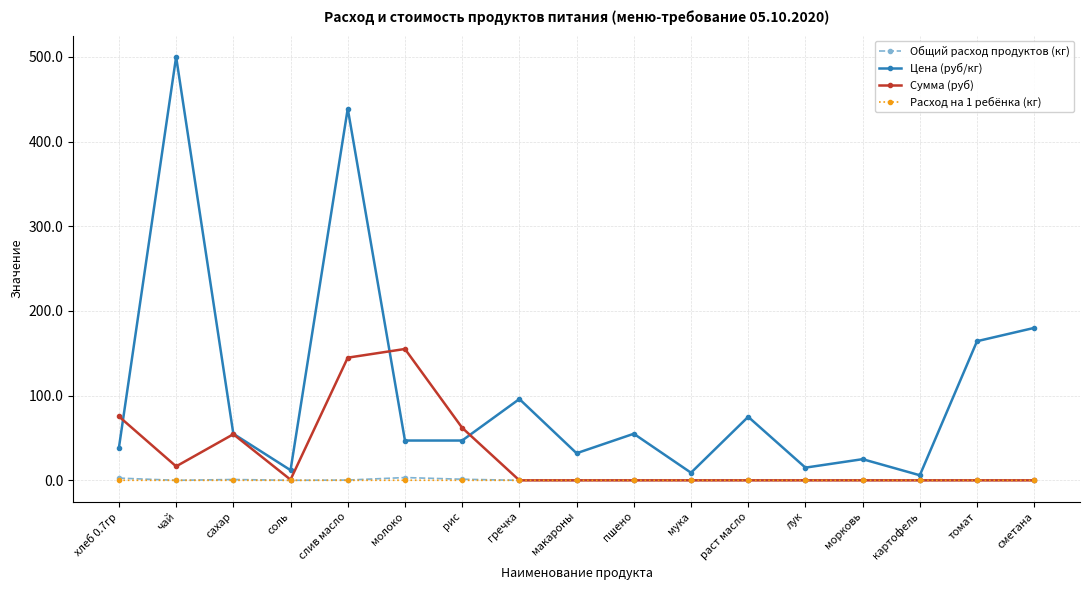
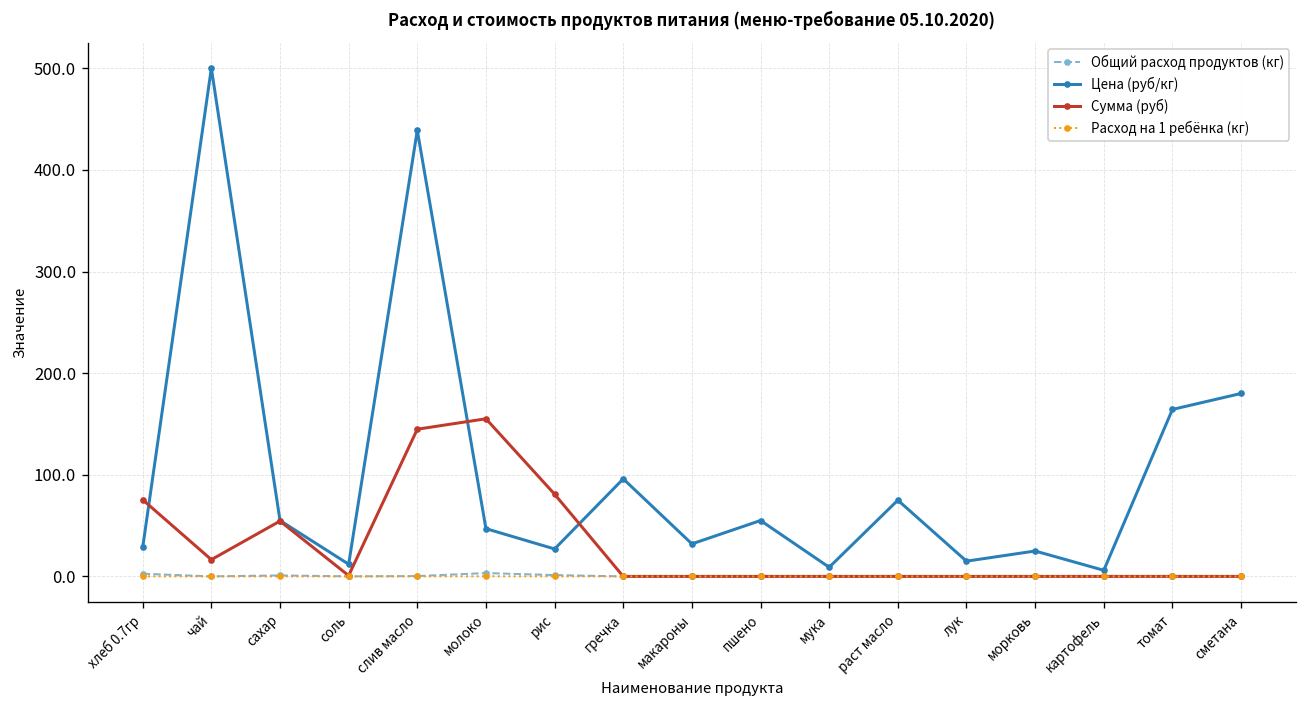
  {
    "Общий расход продуктов (кг)": {
      "молоко": 0
    },
    "Цена (руб/кг)": {
-     "хлеб 0.7гр": 40,
+     "хлеб 0.7гр": 30,
      "чай": 500,
      "соль": 10,
      "слив масло": 440,
      "молоко": 50,
-     "рис": 50,
+     "рис": 30,
      "гречка": 100,
      "макароны": 30,
      "пшено": 60,
      "мука": 10,
      "раст масло": 80,
      "лук": 20,
      "морковь": 30,
      "картофель": 10,
      "томат": 160,
      "сметана": 180
    },
    "Сумма (руб)": {
      "хлеб 0.7гр": 80,
      "чай": 20,
      "слив масло": 140,
      "молоко": 160,
-     "рис": 60
+     "рис": 80
    },
    "Расход на 1 ребёнка (кг)": {
      "молоко": 0
    }
  }
